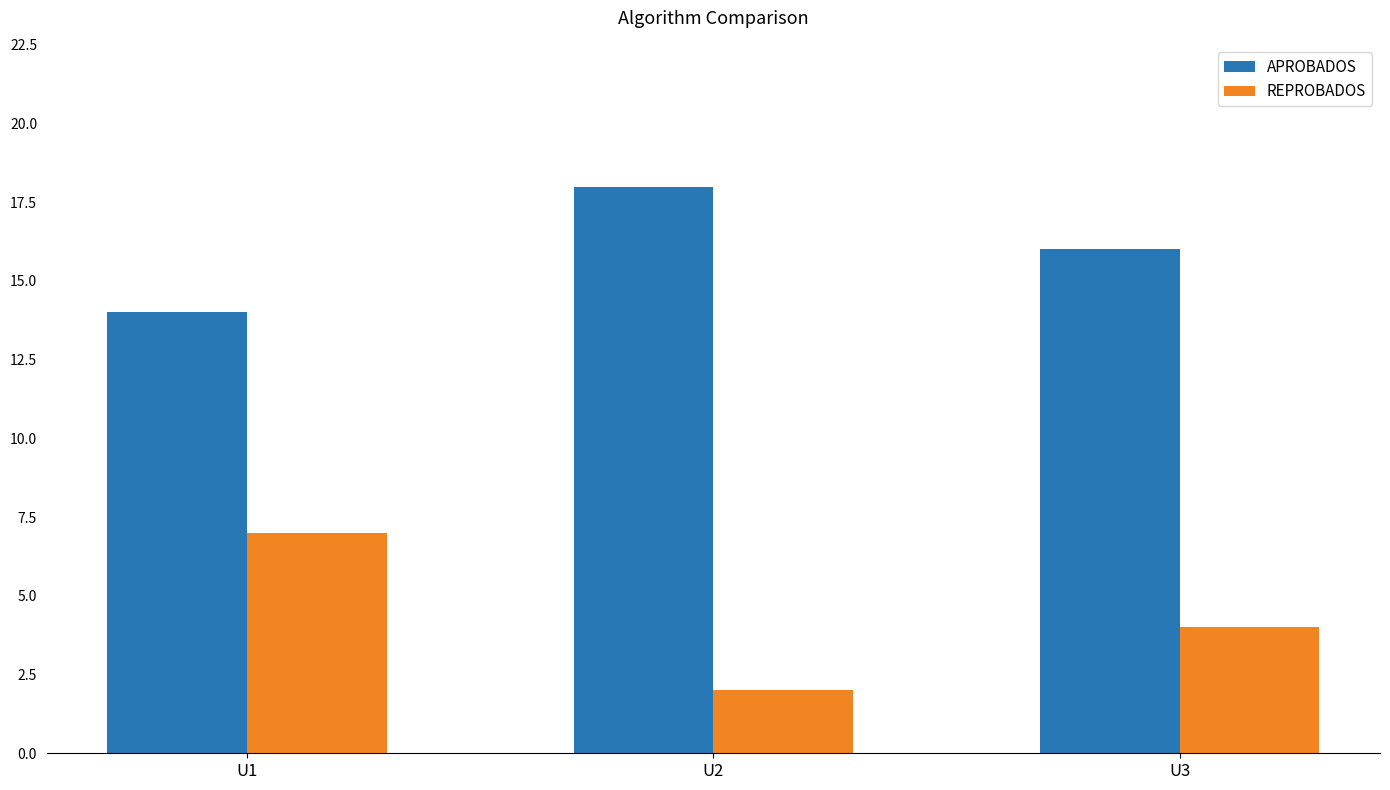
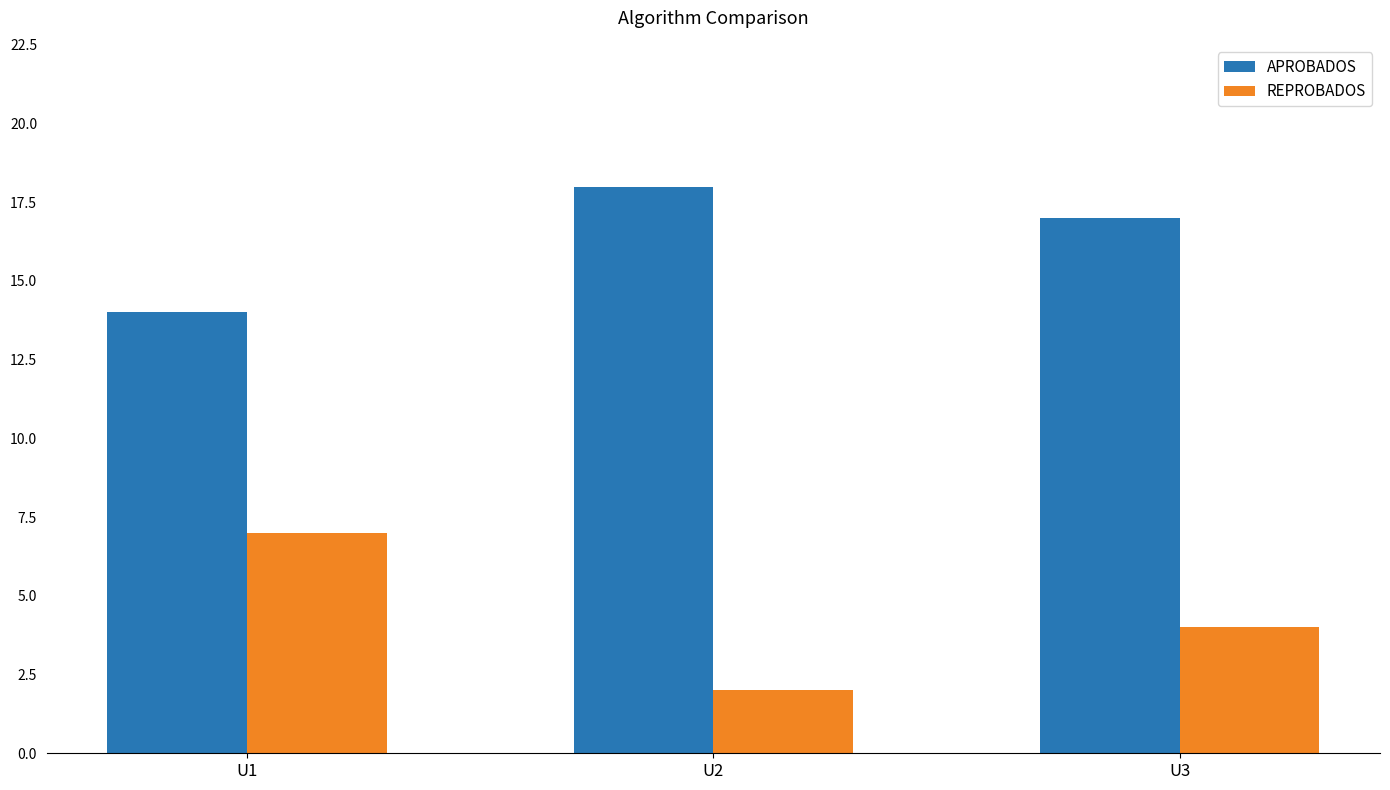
  {
    "APROBADOS": {
      "U1": 14,
      "U2": 18,
-     "U3": 16
+     "U3": 17
    },
    "REPROBADOS": {
      "U1": 7,
      "U2": 2,
      "U3": 4
    }
  }
